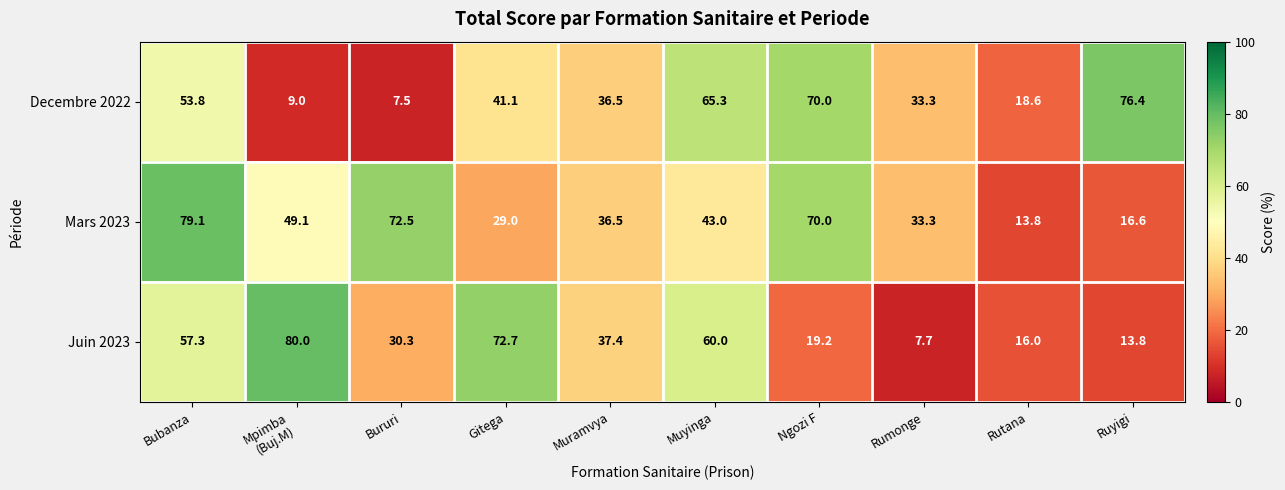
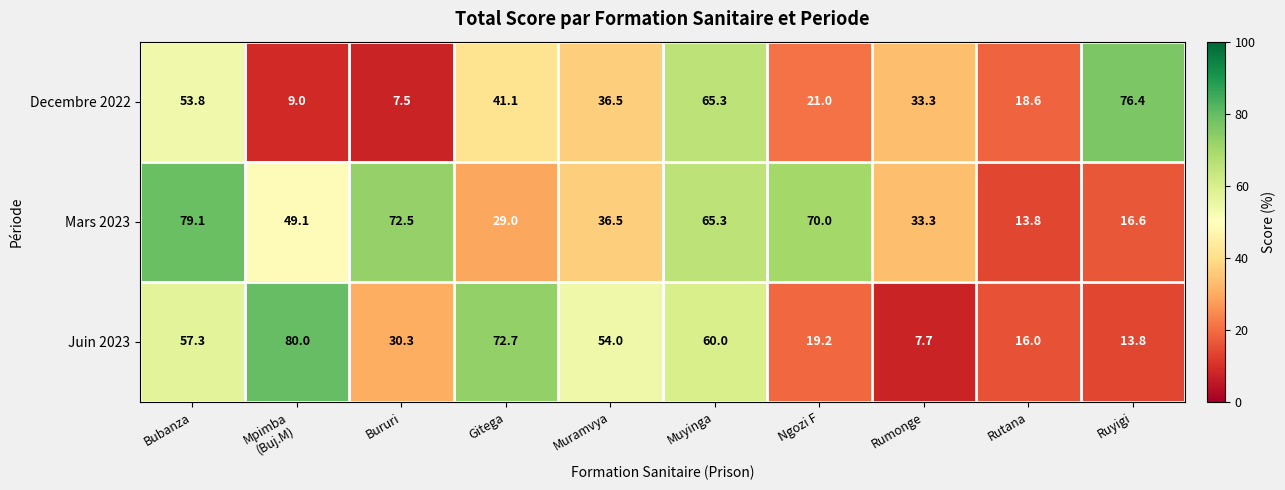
  {
    "Decembre 2022": {
      "Bubanza": 53.8,
      "Mpimba (Buj.M)": 9.0,
      "Bururi": 7.5,
      "Gitega": 41.1,
      "Muramvya": 36.5,
      "Muyinga": 65.3,
-     "Ngozi F": 70.0,
+     "Ngozi F": 21.0,
      "Rumonge": 33.3,
      "Rutana": 18.6,
      "Ruyigi": 76.4
    },
    "Mars 2023": {
      "Bubanza": 79.1,
      "Mpimba (Buj.M)": 49.1,
      "Bururi": 72.5,
      "Gitega": 29.0,
      "Muramvya": 36.5,
-     "Muyinga": 43.0,
+     "Muyinga": 65.3,
      "Ngozi F": 70.0,
      "Rumonge": 33.3,
      "Rutana": 13.8,
      "Ruyigi": 16.6
    },
    "Juin 2023": {
      "Bubanza": 57.3,
      "Mpimba (Buj.M)": 80.0,
      "Bururi": 30.3,
      "Gitega": 72.7,
-     "Muramvya": 37.4,
+     "Muramvya": 54.0,
      "Muyinga": 60.0,
      "Ngozi F": 19.2,
      "Rumonge": 7.7,
      "Rutana": 16.0,
      "Ruyigi": 13.8
    }
  }
